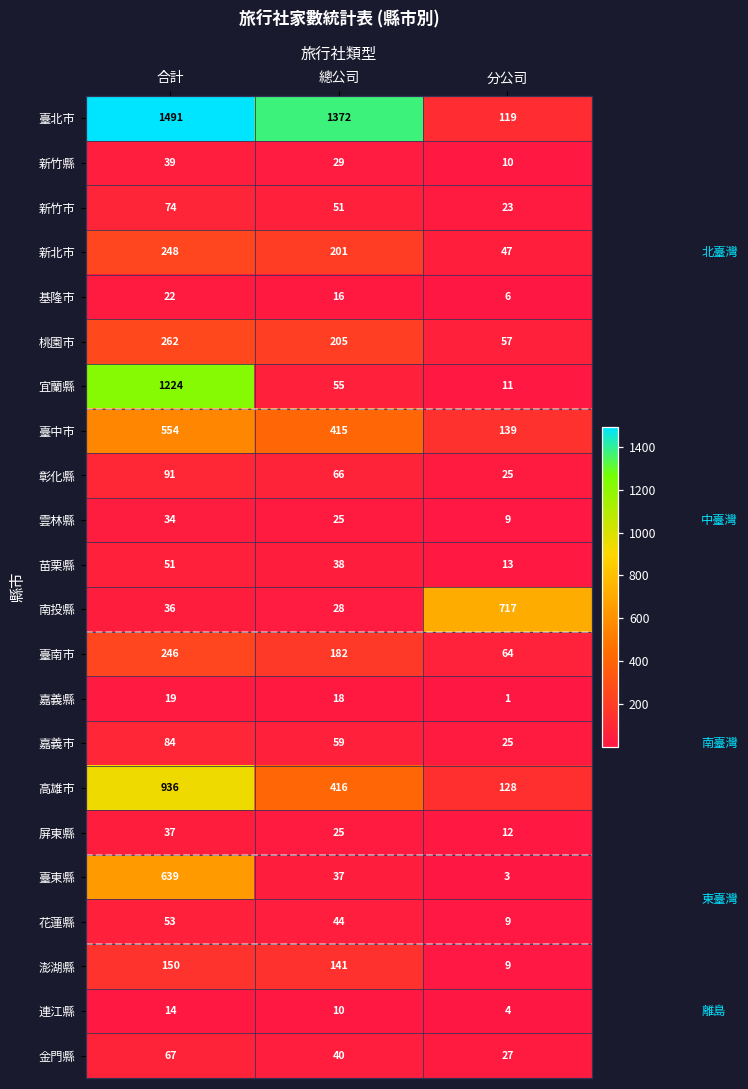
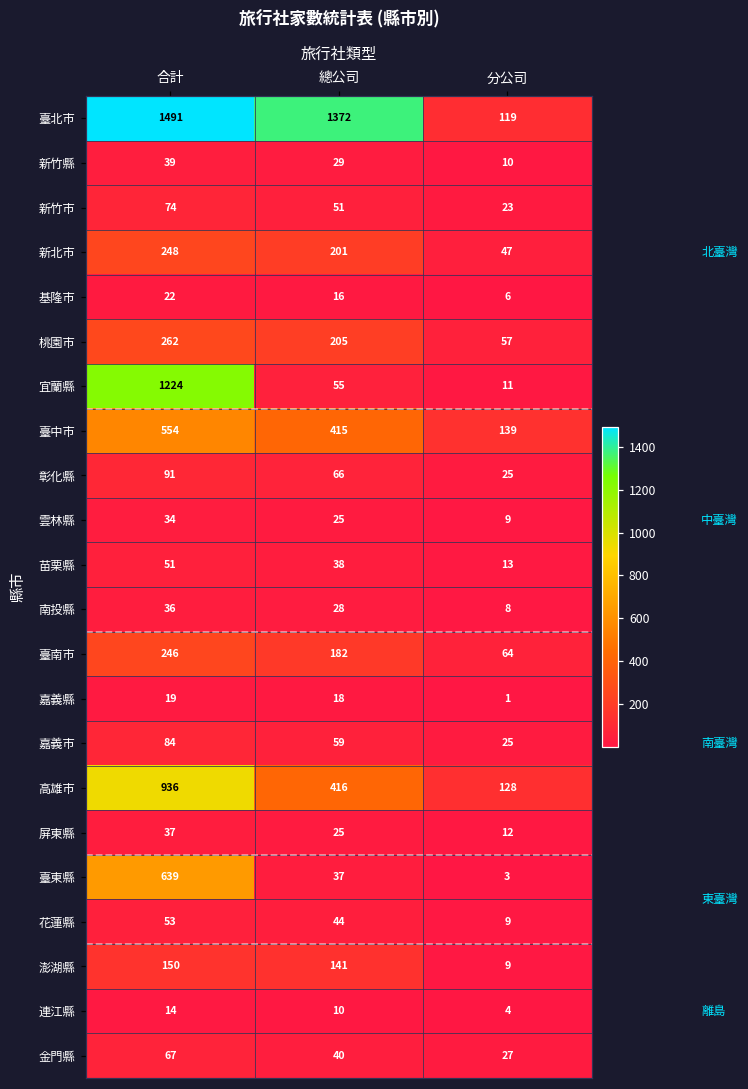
  {
    "臺北市": {
      "合計": 1491,
      "總公司": 1372,
      "分公司": 119
    },
    "新竹縣": {
      "合計": 39,
      "總公司": 29,
      "分公司": 10
    },
    "新竹市": {
      "合計": 74,
      "總公司": 51,
      "分公司": 23
    },
    "新北市": {
      "合計": 248,
      "總公司": 201,
      "分公司": 47
    },
    "基隆市": {
      "合計": 22,
      "總公司": 16,
      "分公司": 6
    },
    "桃園市": {
      "合計": 262,
      "總公司": 205,
      "分公司": 57
    },
    "宜蘭縣": {
      "合計": 1224,
      "總公司": 55,
      "分公司": 11
    },
    "臺中市": {
      "合計": 554,
      "總公司": 415,
      "分公司": 139
    },
    "彰化縣": {
      "合計": 91,
      "總公司": 66,
      "分公司": 25
    },
    "雲林縣": {
      "合計": 34,
      "總公司": 25,
      "分公司": 9
    },
    "苗栗縣": {
      "合計": 51,
      "總公司": 38,
      "分公司": 13
    },
    "南投縣": {
      "合計": 36,
      "總公司": 28,
-     "分公司": 717
+     "分公司": 8
    },
    "臺南市": {
      "合計": 246,
      "總公司": 182,
      "分公司": 64
    },
    "嘉義縣": {
      "合計": 19,
      "總公司": 18,
      "分公司": 1
    },
    "嘉義市": {
      "合計": 84,
      "總公司": 59,
      "分公司": 25
    },
    "高雄市": {
      "合計": 936,
      "總公司": 416,
      "分公司": 128
    },
    "屏東縣": {
      "合計": 37,
      "總公司": 25,
      "分公司": 12
    },
    "臺東縣": {
      "合計": 639,
      "總公司": 37,
      "分公司": 3
    },
    "花蓮縣": {
      "合計": 53,
      "總公司": 44,
      "分公司": 9
    },
    "澎湖縣": {
      "合計": 150,
      "總公司": 141,
      "分公司": 9
    },
    "連江縣": {
      "合計": 14,
      "總公司": 10,
      "分公司": 4
    },
    "金門縣": {
      "合計": 67,
      "總公司": 40,
      "分公司": 27
    }
  }
